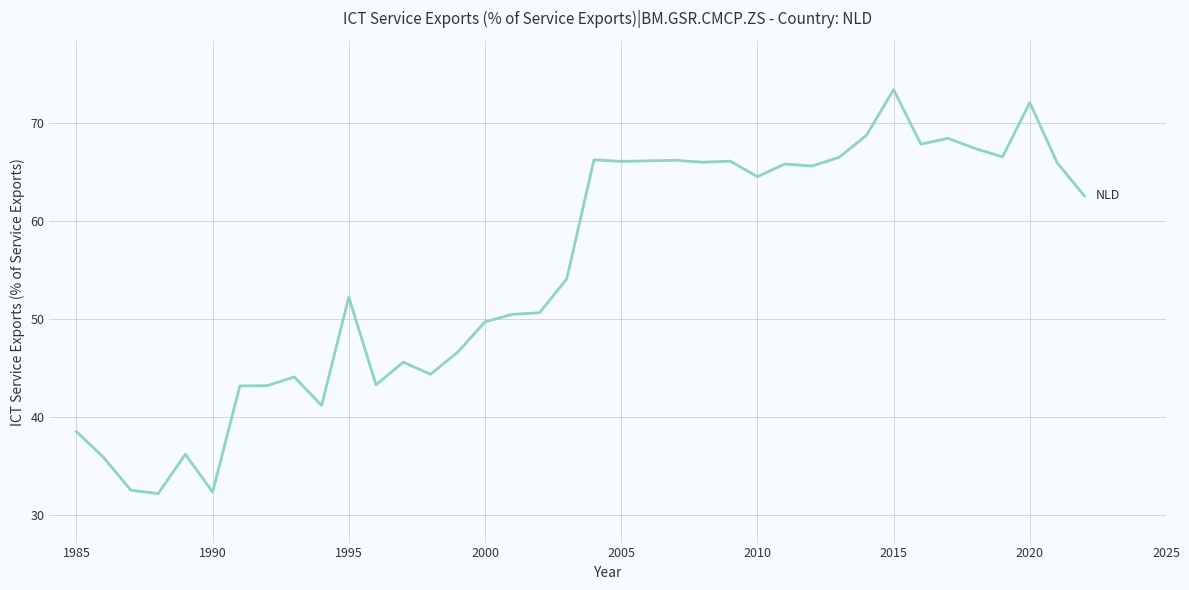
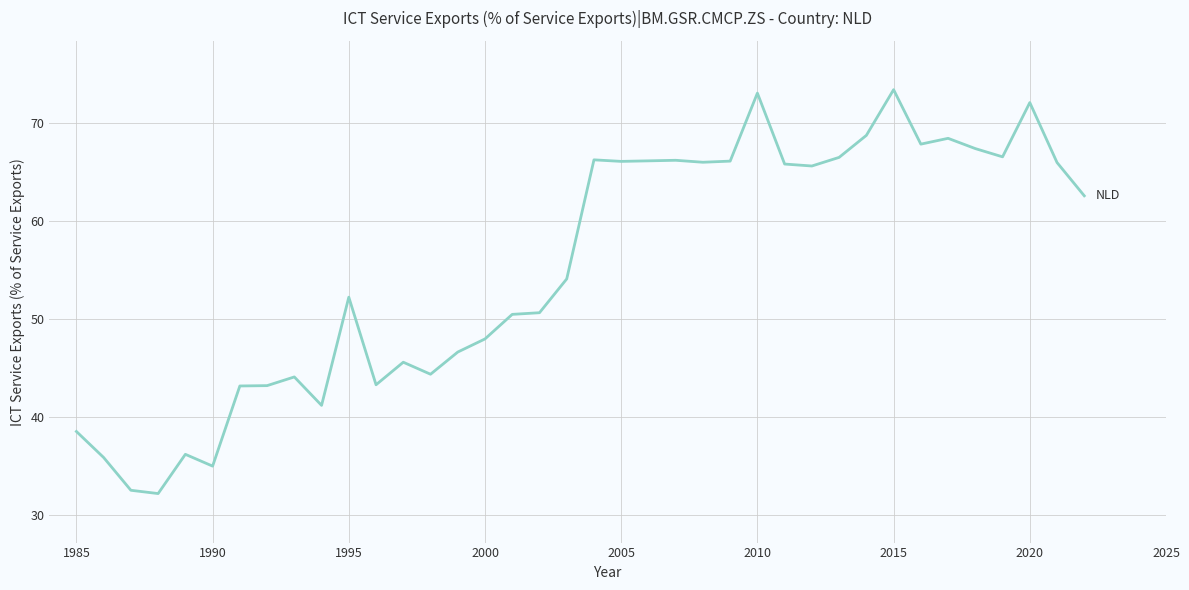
  {
    "1985": 39,
-   "1990": 32,
+   "1990": 35,
    "1995": 52,
-   "2000": 50,
+   "2000": 48,
    "2005": 66,
-   "2010": 65,
+   "2010": 73,
    "2015": 73,
    "2020": 72
  }
